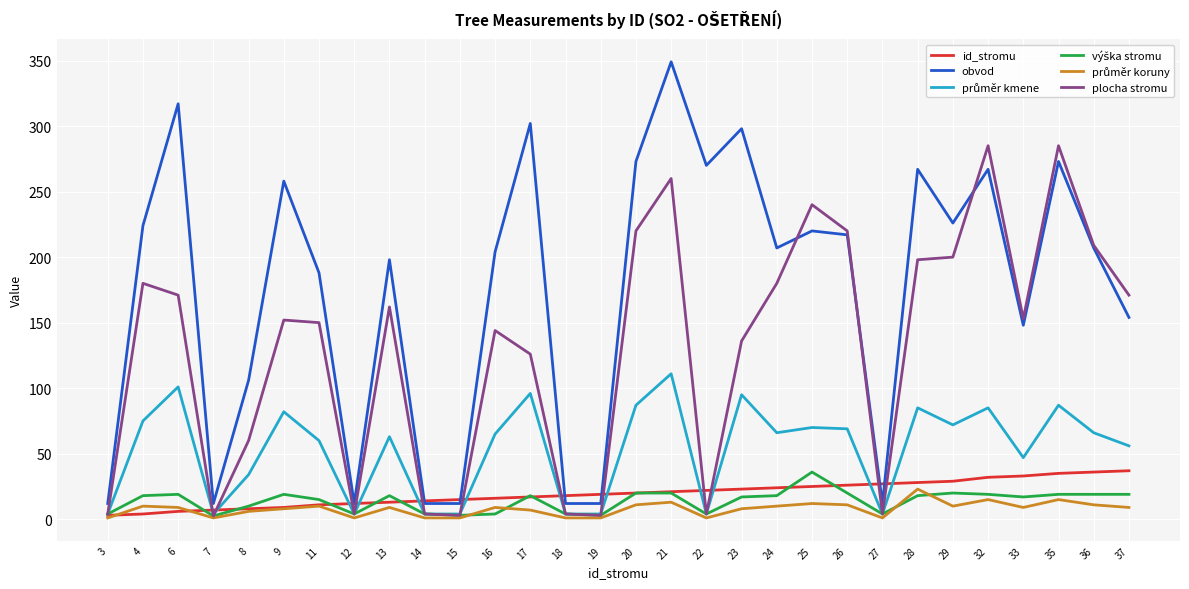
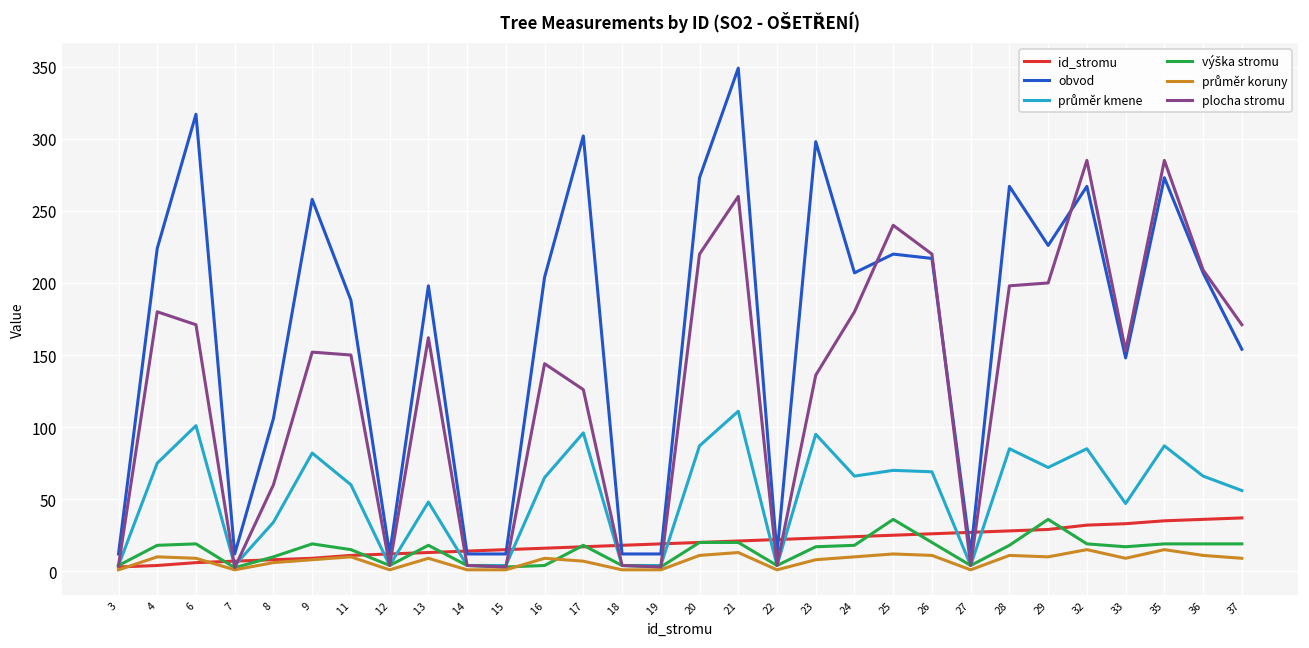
  {
    "id_stromu": {
      "4": 4,
      "6": 6,
      "7": 7,
      "8": 8,
      "13": 13,
      "14": 14,
      "15": 15,
      "16": 16,
      "18": 18,
      "19": 19,
      "22": 22,
      "23": 23,
      "24": 24,
      "25": 25,
      "26": 26,
      "27": 27,
      "28": 28,
      "29": 29,
      "32": 32,
      "33": 33,
      "35": 35,
      "36": 36,
      "37": 37
    },
    "obvod": {
      "3": 12,
      "4": 224,
      "6": 317,
      "7": 12,
      "8": 106,
      "9": 258,
      "11": 188,
      "13": 198,
      "14": 12,
      "15": 12,
      "16": 204,
      "17": 302,
      "18": 12,
      "19": 12,
      "20": 273,
      "21": 349,
-     "22": 270,
+     "22": 12,
      "23": 298,
      "24": 207,
      "25": 220,
      "26": 217,
      "27": 12,
      "28": 267,
      "29": 226,
      "32": 267,
      "33": 148,
      "35": 273,
      "36": 207,
      "37": 154
    },
    "průměr kmene": {
      "4": 75,
      "6": 101,
      "8": 34,
      "9": 82,
      "11": 60,
-     "13": 63,
+     "13": 48,
      "16": 65,
      "17": 96,
      "20": 87,
      "21": 111,
      "23": 95,
      "24": 66,
      "25": 70,
      "26": 69,
      "28": 85,
      "29": 72,
      "32": 85,
      "33": 47,
      "35": 87,
      "36": 66,
      "37": 56
    },
    "výška stromu": {
      "4": 18,
      "6": 19,
      "8": 10,
      "9": 19,
      "11": 15,
      "13": 18,
      "16": 4,
      "23": 17,
      "24": 18,
      "25": 36,
      "26": 20,
      "28": 18,
-     "29": 20,
+     "29": 36,
      "32": 19,
      "33": 17,
      "35": 19,
      "36": 19,
      "37": 19
    },
    "průměr koruny": {
      "3": 1,
      "4": 10,
      "6": 9,
      "8": 6,
      "12": 1,
      "13": 9,
      "14": 1,
      "15": 1,
      "16": 9,
      "17": 7,
      "18": 1,
      "19": 1,
      "20": 11,
      "21": 13,
      "22": 1,
      "23": 8,
      "24": 10,
      "25": 12,
      "26": 11,
      "27": 1,
-     "28": 23,
+     "28": 11,
      "29": 10,
      "32": 15,
      "33": 9,
      "35": 15,
      "36": 11,
      "37": 9
    },
    "plocha stromu": {
      "4": 180,
      "6": 171,
      "8": 60,
      "9": 152,
      "11": 150,
      "13": 162,
      "16": 144,
      "17": 126,
      "20": 220,
      "21": 260,
      "23": 136,
      "24": 180,
      "25": 240,
      "26": 220,
      "28": 198,
      "29": 200,
      "32": 285,
      "33": 153,
      "35": 285,
      "36": 209,
      "37": 171
    }
  }
